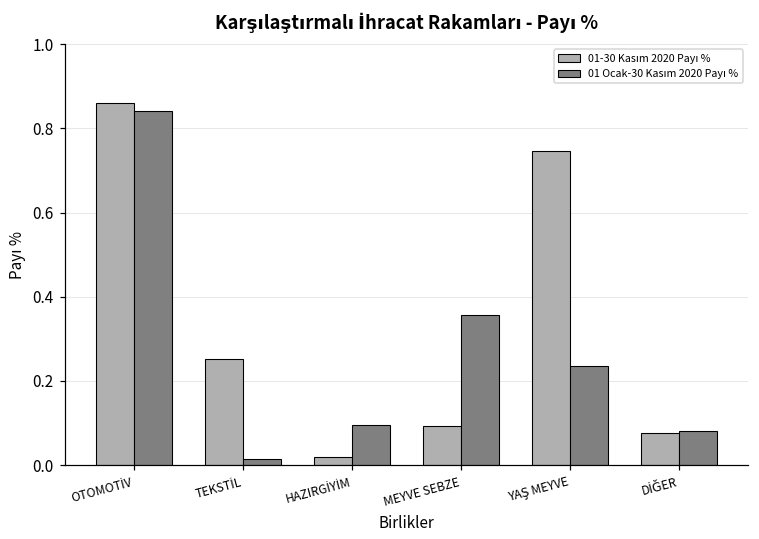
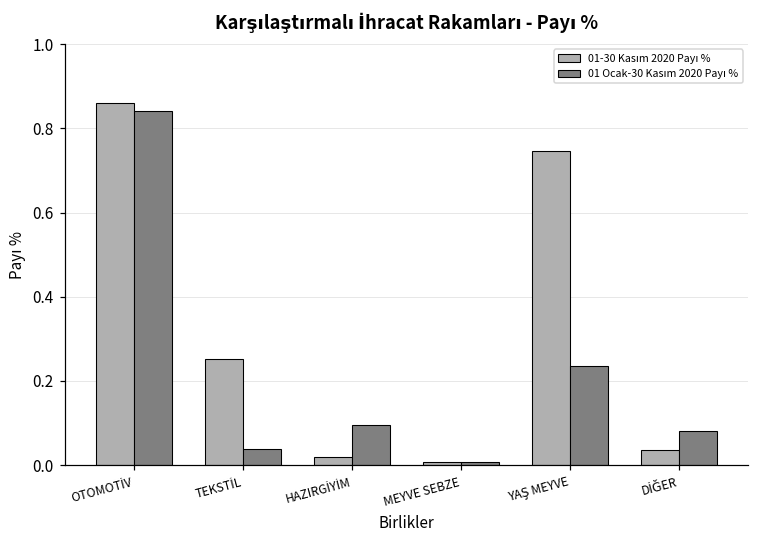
  {
    "01-30 Kasım 2020 Payı %": {
      "OTOMOTİV": 0.86,
      "TEKSTİL": 0.25,
      "HAZIRGİYİM": 0.02,
-     "MEYVE SEBZE": 0.09,
+     "MEYVE SEBZE": 0.01,
      "YAŞ MEYVE": 0.75,
-     "DİĞER": 0.08
+     "DİĞER": 0.04
    },
    "01 Ocak-30 Kasım 2020 Payı %": {
      "OTOMOTİV": 0.84,
-     "TEKSTİL": 0.02,
+     "TEKSTİL": 0.04,
      "HAZIRGİYİM": 0.09,
-     "MEYVE SEBZE": 0.36,
+     "MEYVE SEBZE": 0.01,
      "YAŞ MEYVE": 0.24,
      "DİĞER": 0.08
    }
  }
